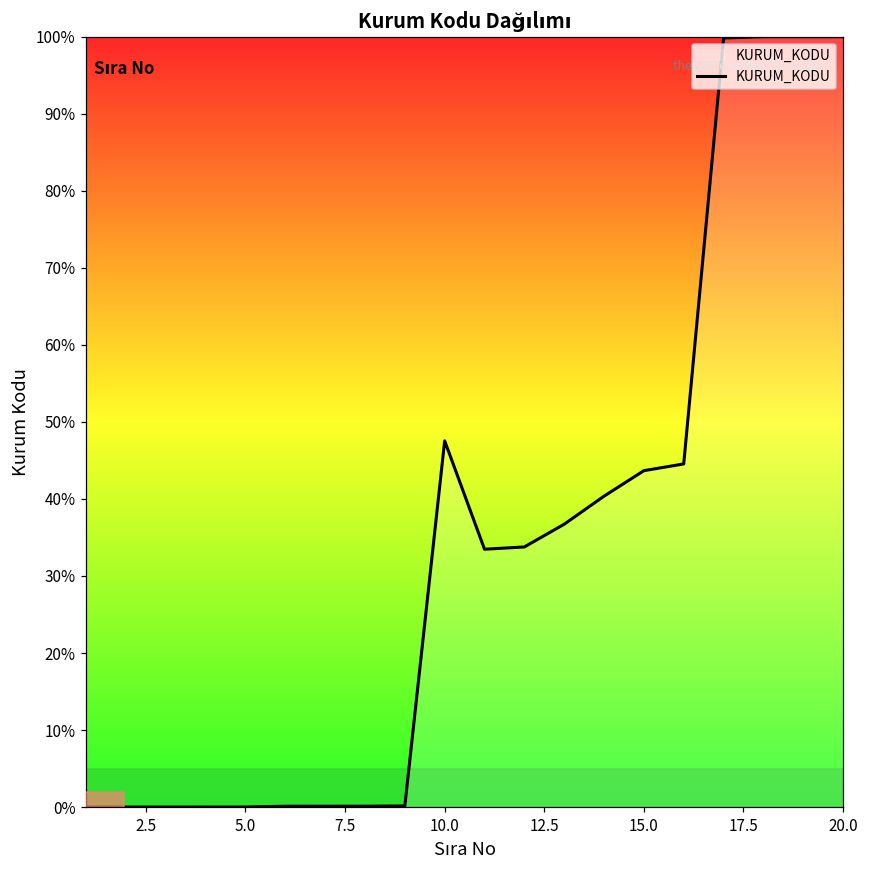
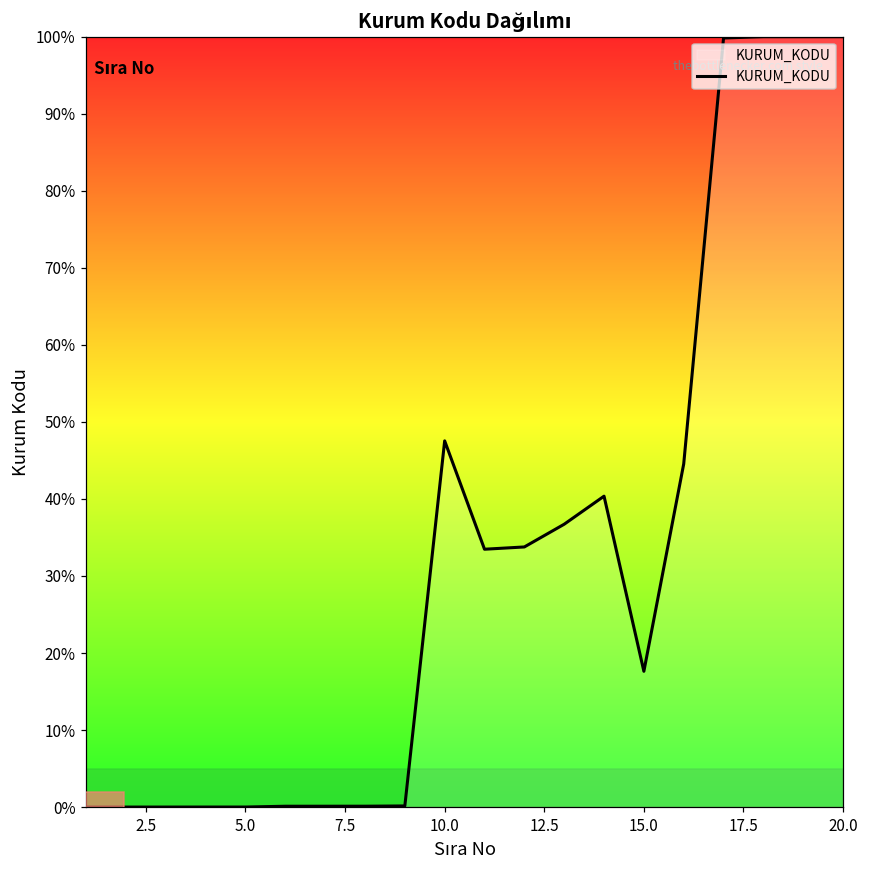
  {
    "10.0": "48%",
-   "15.0": "44%",
+   "15.0": "18%",
    "20.0": "100%"
  }
